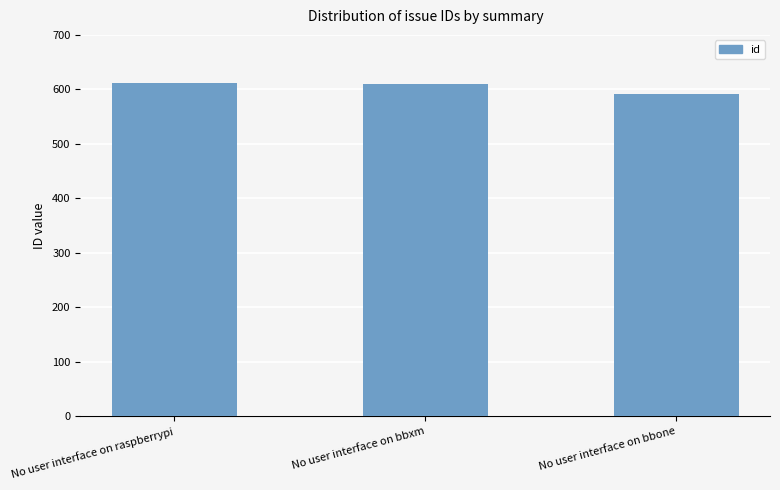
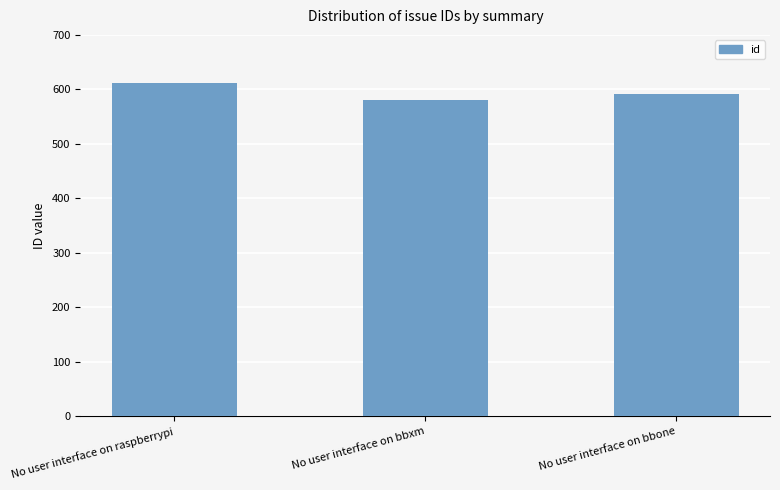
  {
    "No user interface on raspberrypi": 610,
-   "No user interface on bbxm": 610,
+   "No user interface on bbxm": 580,
    "No user interface on bbone": 590
  }
